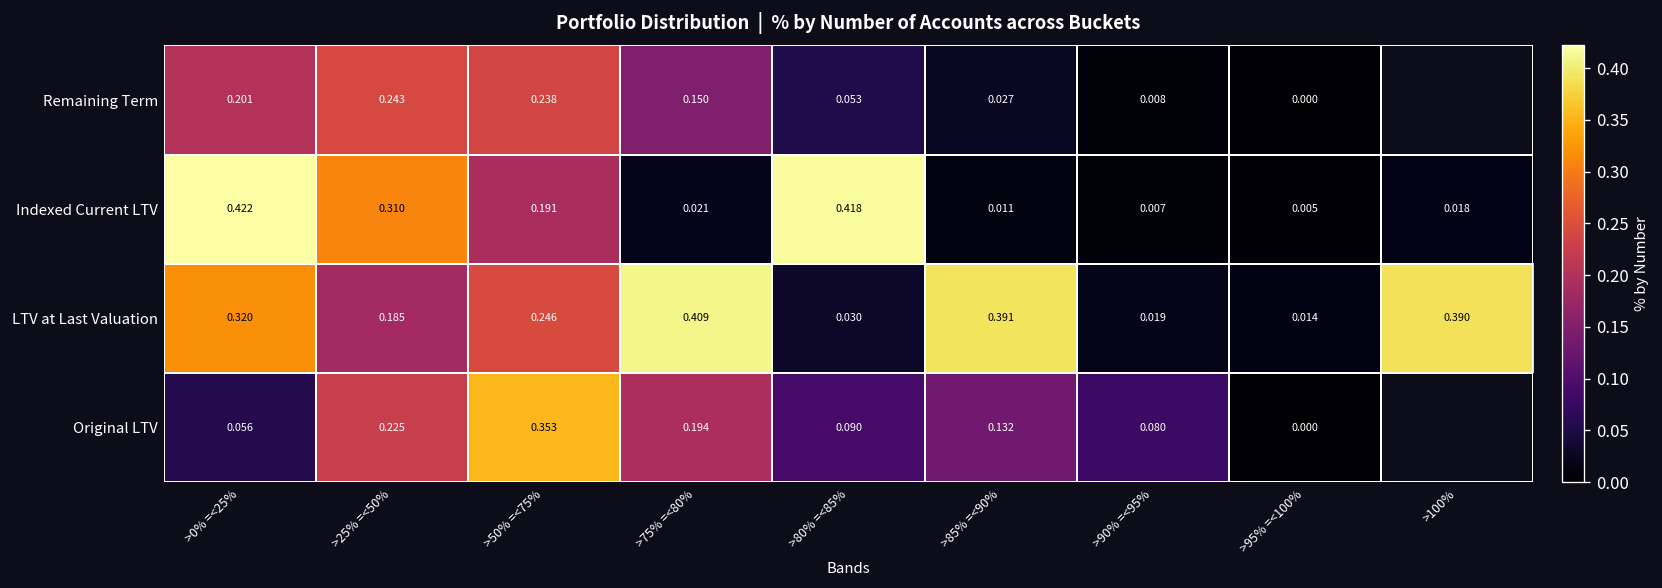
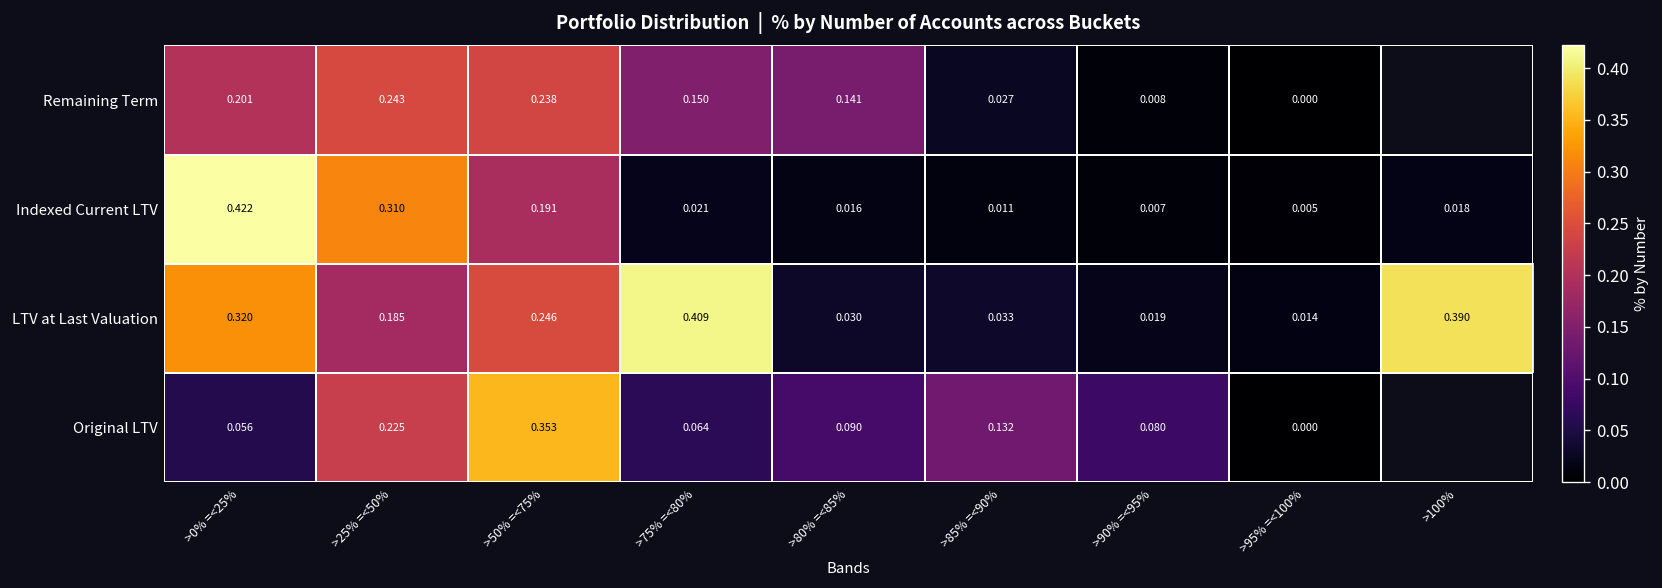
  {
    "Remaining Term": {
      ">0% =<25%": 0.201,
      ">25% =<50%": 0.243,
      ">50% =<75%": 0.238,
      ">75% =<80%": 0.150,
-     ">80% =<85%": 0.053,
+     ">80% =<85%": 0.141,
      ">85% =<90%": 0.027,
      ">90% =<95%": 0.008,
      ">95% =<100%": 0.000
    },
    "Indexed Current LTV": {
      ">0% =<25%": 0.422,
      ">25% =<50%": 0.310,
      ">50% =<75%": 0.191,
      ">75% =<80%": 0.021,
-     ">80% =<85%": 0.418,
+     ">80% =<85%": 0.016,
      ">85% =<90%": 0.011,
      ">90% =<95%": 0.007,
      ">95% =<100%": 0.005,
      ">100%": 0.018
    },
    "LTV at Last Valuation": {
      ">0% =<25%": 0.320,
      ">25% =<50%": 0.185,
      ">50% =<75%": 0.246,
      ">75% =<80%": 0.409,
      ">80% =<85%": 0.030,
-     ">85% =<90%": 0.391,
+     ">85% =<90%": 0.033,
      ">90% =<95%": 0.019,
      ">95% =<100%": 0.014,
      ">100%": 0.390
    },
    "Original LTV": {
      ">0% =<25%": 0.056,
      ">25% =<50%": 0.225,
      ">50% =<75%": 0.353,
-     ">75% =<80%": 0.194,
+     ">75% =<80%": 0.064,
      ">80% =<85%": 0.090,
      ">85% =<90%": 0.132,
      ">90% =<95%": 0.080,
      ">95% =<100%": 0.000
    }
  }
